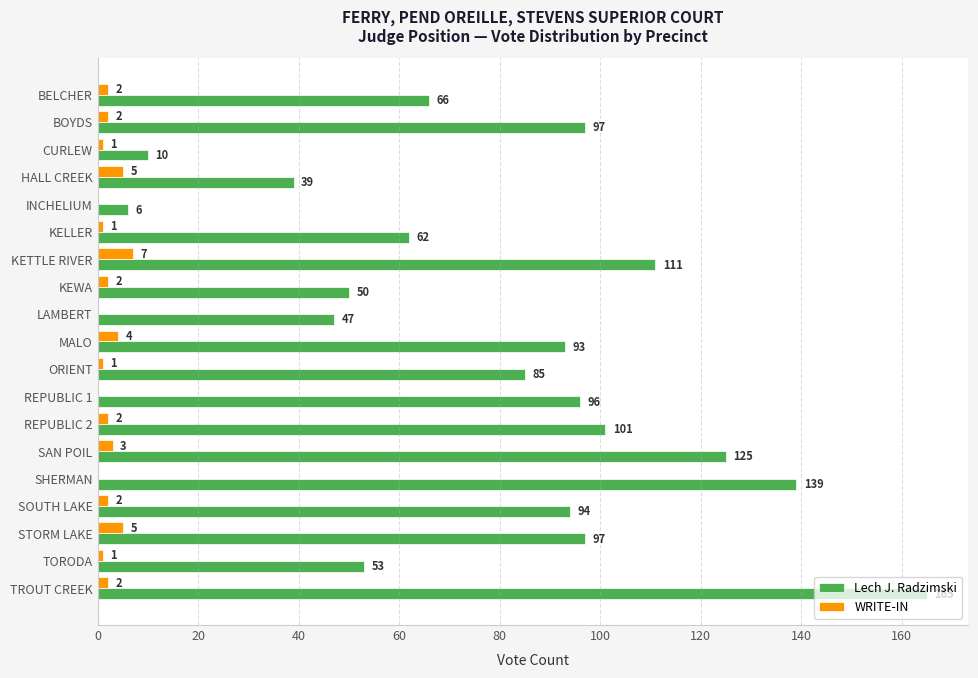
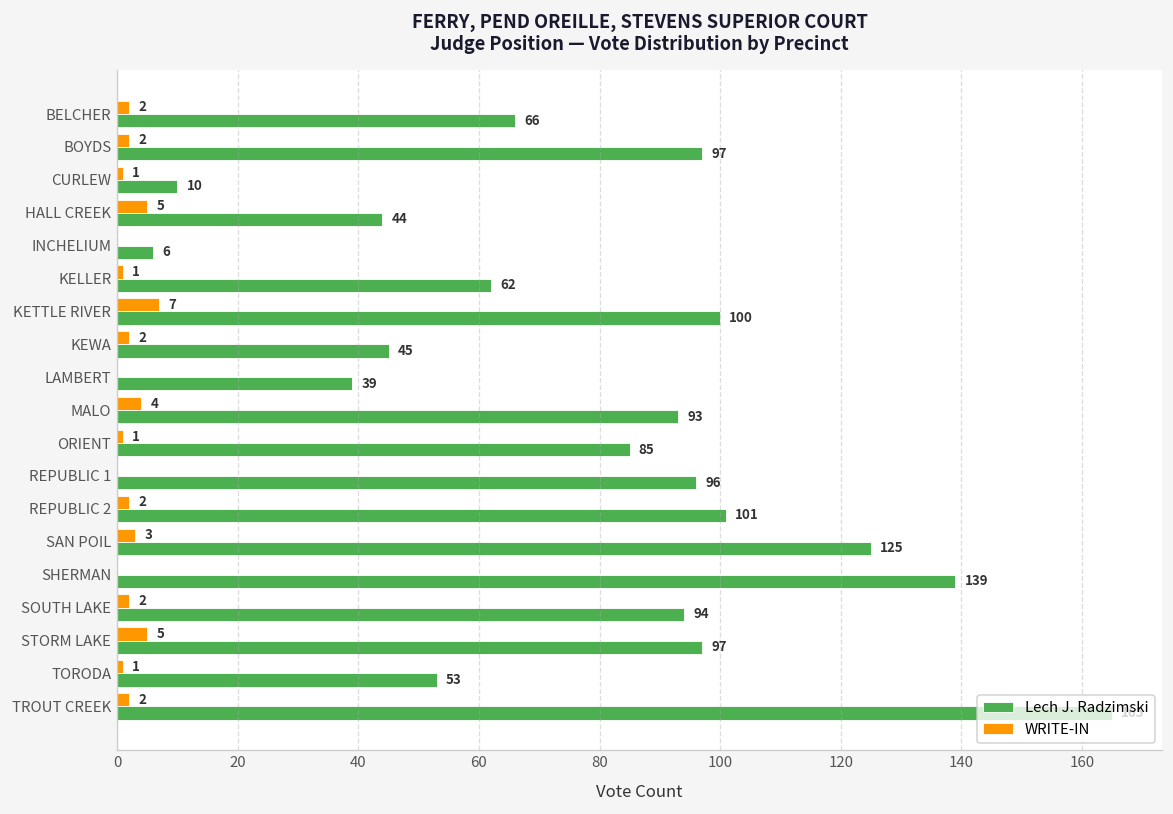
  {
    "Lech J. Radzimski": {
      "BELCHER": 66,
      "BOYDS": 97,
      "CURLEW": 10,
-     "HALL CREEK": 39,
+     "HALL CREEK": 44,
      "INCHELIUM": 6,
      "KELLER": 62,
-     "KETTLE RIVER": 111,
-     "KEWA": 50,
-     "LAMBERT": 47,
+     "KETTLE RIVER": 100,
+     "KEWA": 45,
+     "LAMBERT": 39,
      "MALO": 93,
      "ORIENT": 85,
      "REPUBLIC 1": 96,
      "REPUBLIC 2": 101,
      "SAN POIL": 125,
      "SHERMAN": 139,
      "SOUTH LAKE": 94,
      "STORM LAKE": 97,
      "TORODA": 53
    },
    "WRITE-IN": {
      "BELCHER": 2,
      "BOYDS": 2,
      "CURLEW": 1,
      "HALL CREEK": 5,
      "KELLER": 1,
      "KETTLE RIVER": 7,
      "KEWA": 2,
      "MALO": 4,
      "ORIENT": 1,
      "REPUBLIC 2": 2,
      "SAN POIL": 3,
      "SOUTH LAKE": 2,
      "STORM LAKE": 5,
      "TORODA": 1,
      "TROUT CREEK": 2
    }
  }
